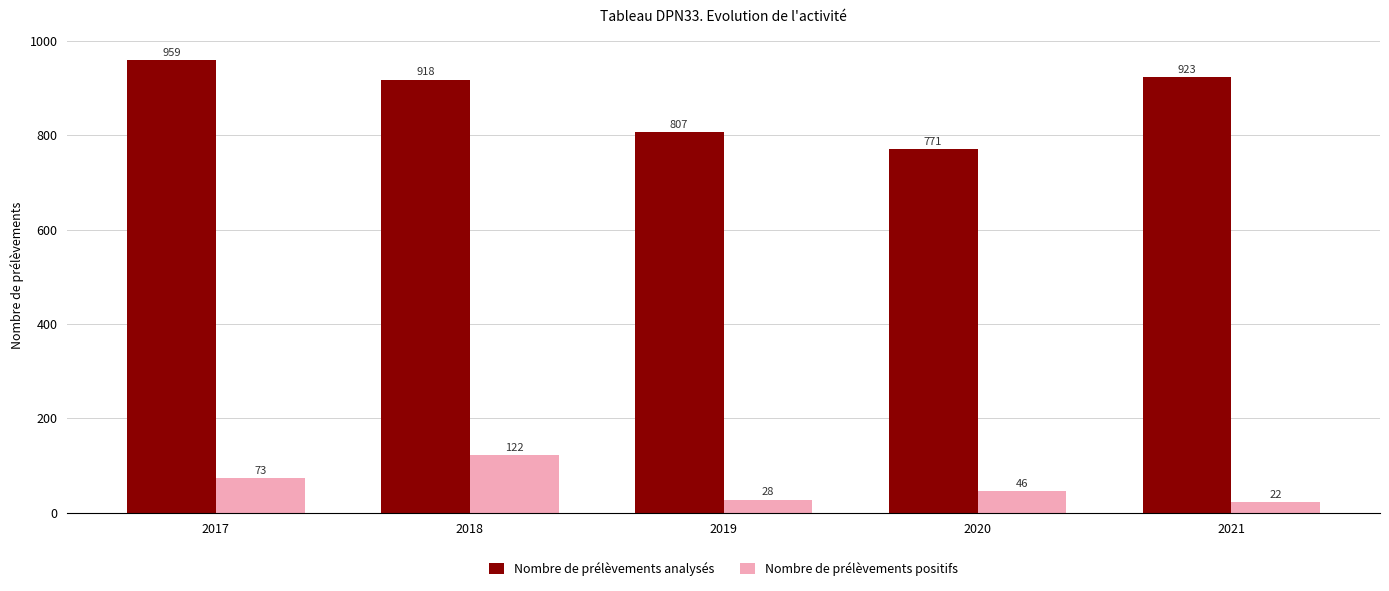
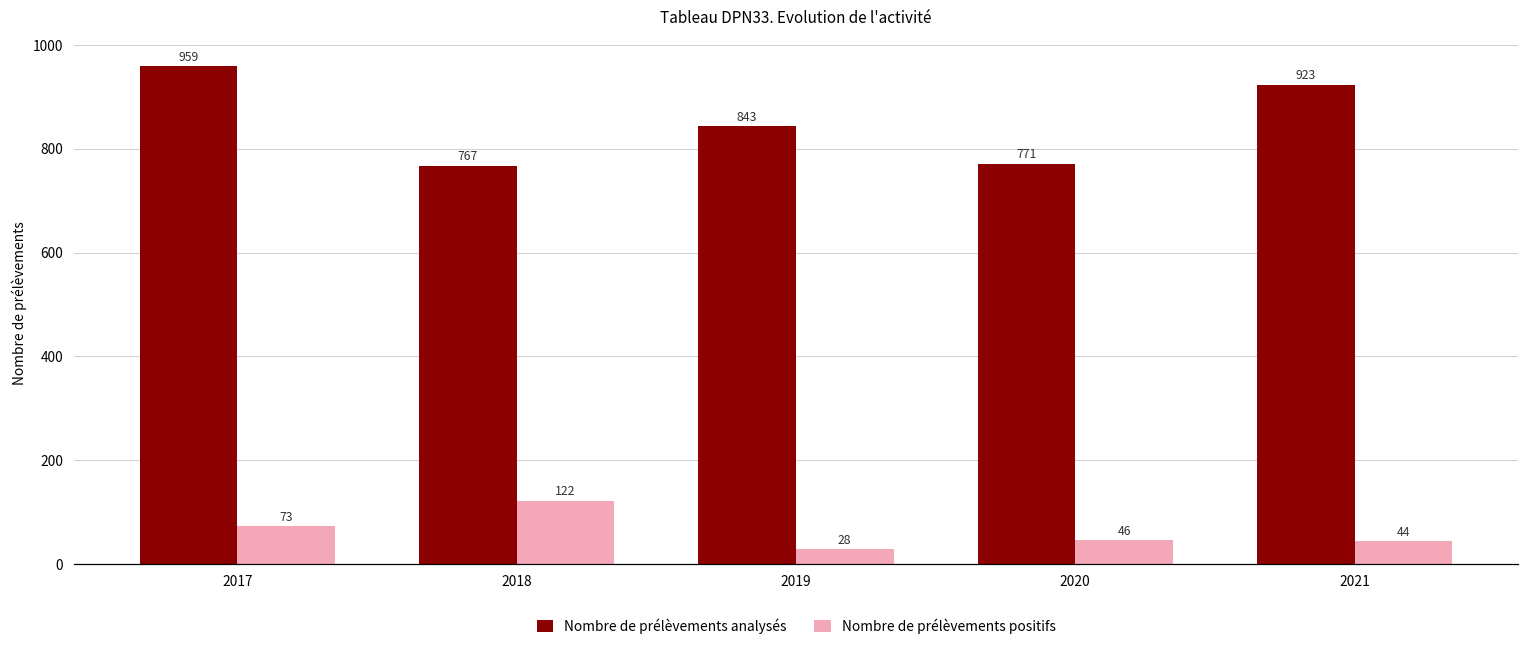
  {
    "Nombre de prélèvements analysés": {
      "2017": 959,
-     "2018": 918,
-     "2019": 807,
+     "2018": 767,
+     "2019": 843,
      "2020": 771,
      "2021": 923
    },
    "Nombre de prélèvements positifs": {
      "2017": 73,
      "2018": 122,
      "2019": 28,
      "2020": 46,
-     "2021": 22
+     "2021": 44
    }
  }
